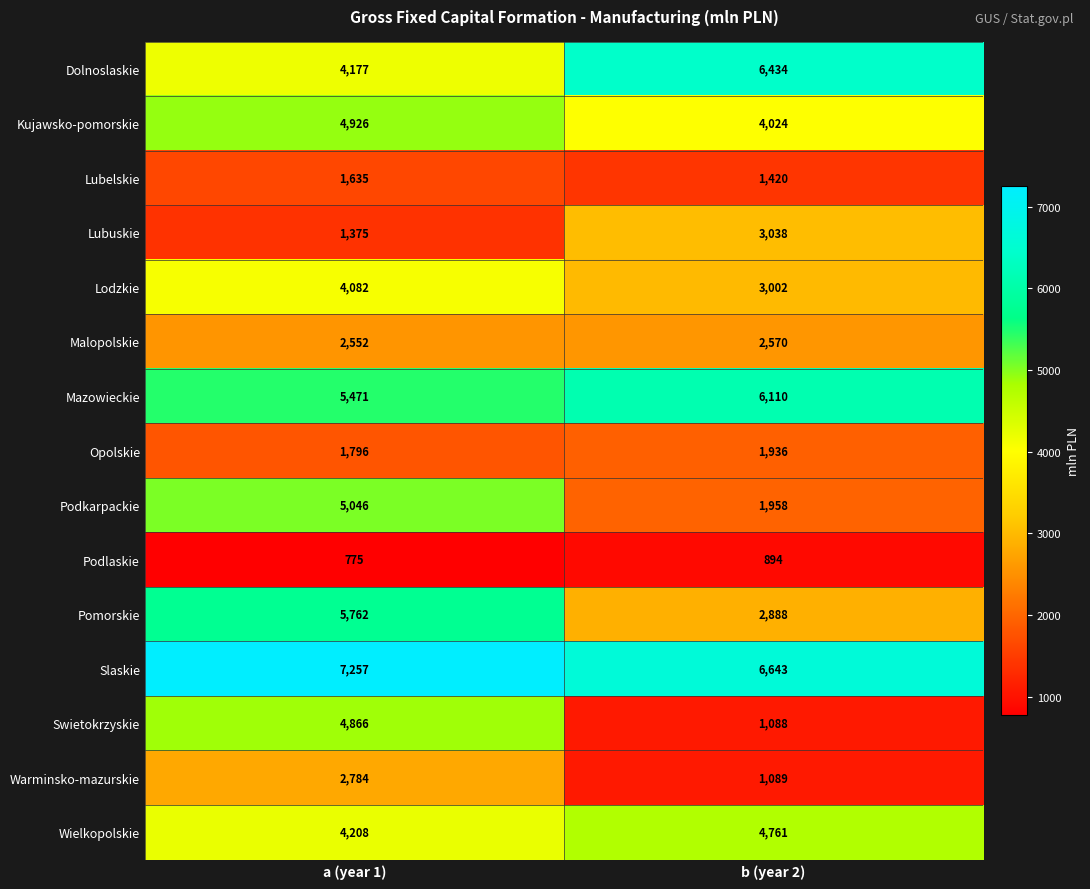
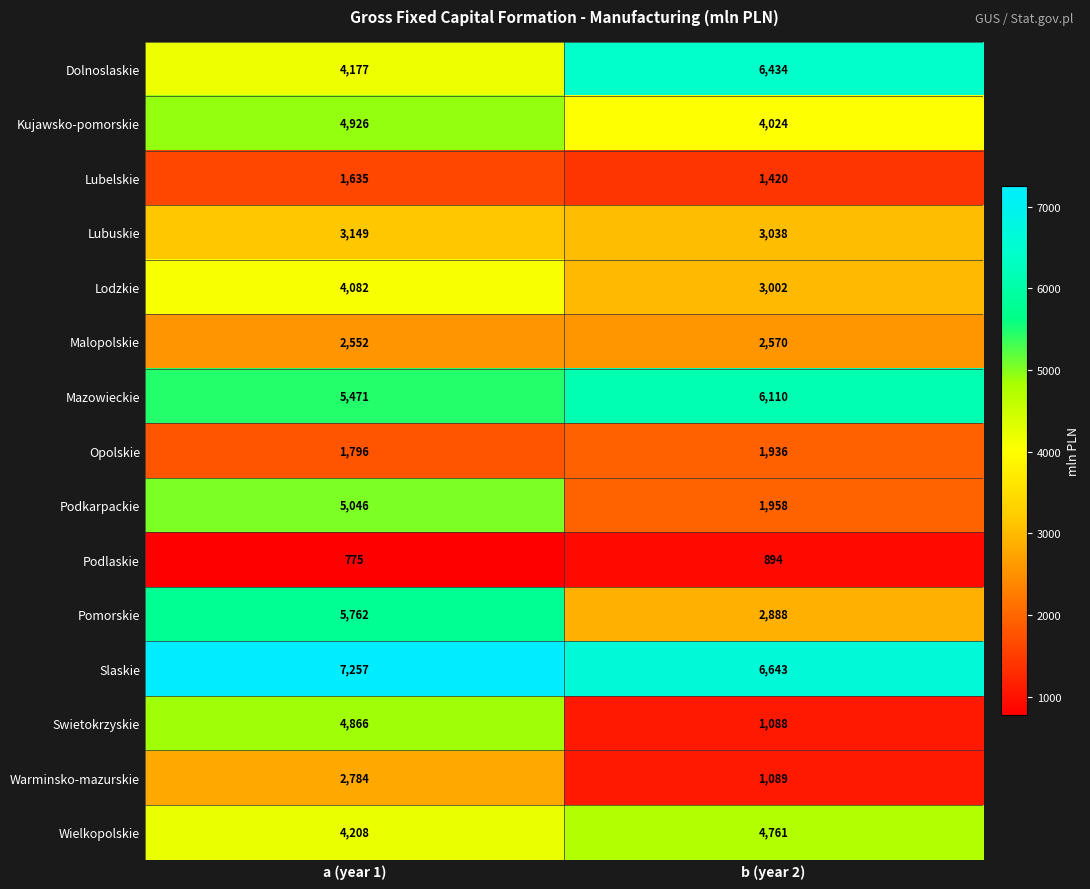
  {
    "Dolnoslaskie": {
      "a (year 1)": "4,177",
      "b (year 2)": "6,434"
    },
    "Kujawsko-pomorskie": {
      "a (year 1)": "4,926",
      "b (year 2)": "4,024"
    },
    "Lubelskie": {
      "a (year 1)": "1,635",
      "b (year 2)": "1,420"
    },
    "Lubuskie": {
-     "a (year 1)": "1,375",
+     "a (year 1)": "3,149",
      "b (year 2)": "3,038"
    },
    "Lodzkie": {
      "a (year 1)": "4,082",
      "b (year 2)": "3,002"
    },
    "Malopolskie": {
      "a (year 1)": "2,552",
      "b (year 2)": "2,570"
    },
    "Mazowieckie": {
      "a (year 1)": "5,471",
      "b (year 2)": "6,110"
    },
    "Opolskie": {
      "a (year 1)": "1,796",
      "b (year 2)": "1,936"
    },
    "Podkarpackie": {
      "a (year 1)": "5,046",
      "b (year 2)": "1,958"
    },
    "Podlaskie": {
      "a (year 1)": "775",
      "b (year 2)": "894"
    },
    "Pomorskie": {
      "a (year 1)": "5,762",
      "b (year 2)": "2,888"
    },
    "Slaskie": {
      "a (year 1)": "7,257",
      "b (year 2)": "6,643"
    },
    "Swietokrzyskie": {
      "a (year 1)": "4,866",
      "b (year 2)": "1,088"
    },
    "Warminsko-mazurskie": {
      "a (year 1)": "2,784",
      "b (year 2)": "1,089"
    },
    "Wielkopolskie": {
      "a (year 1)": "4,208",
      "b (year 2)": "4,761"
    }
  }
